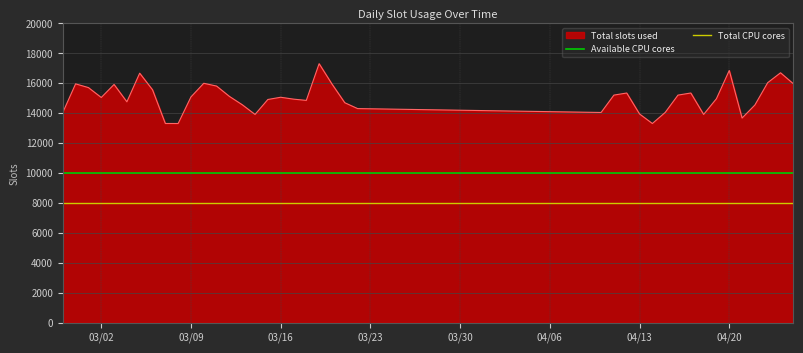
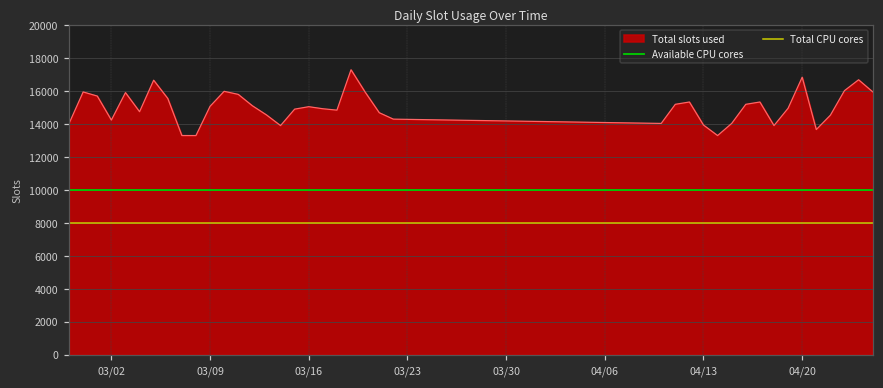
  {
-   "03/02": 15000,
+   "03/02": 14200,
    "03/09": 15100,
    "03/16": 15100,
    "04/13": 13900,
    "04/20": 16800
  }
